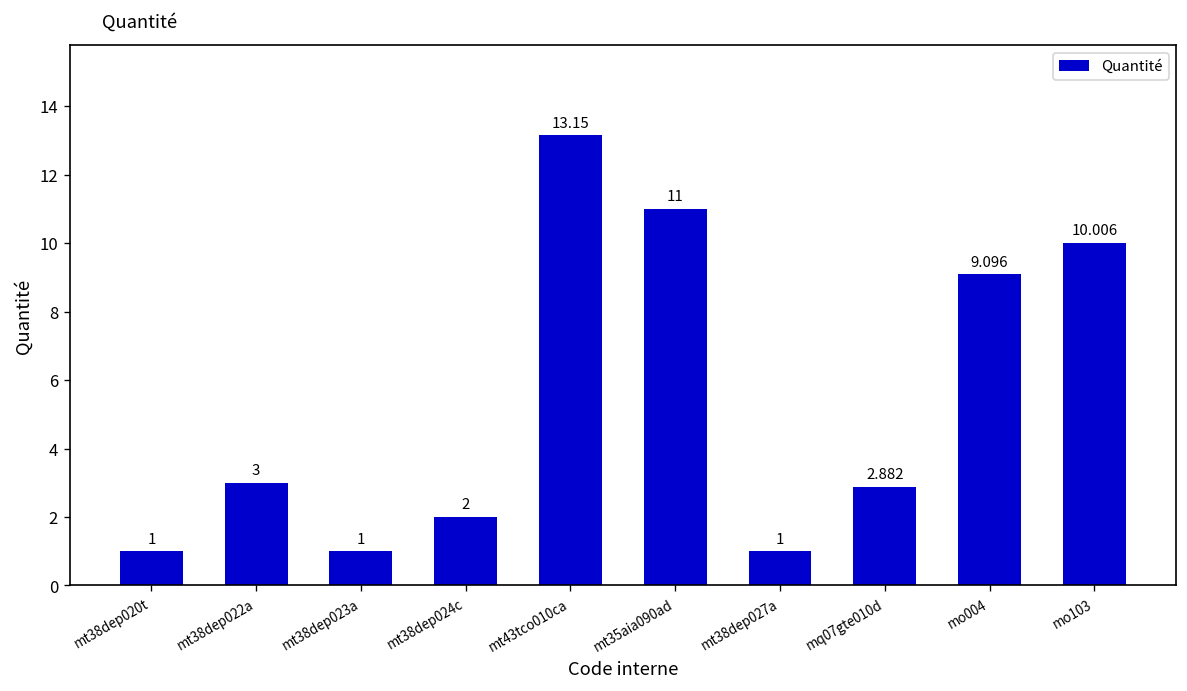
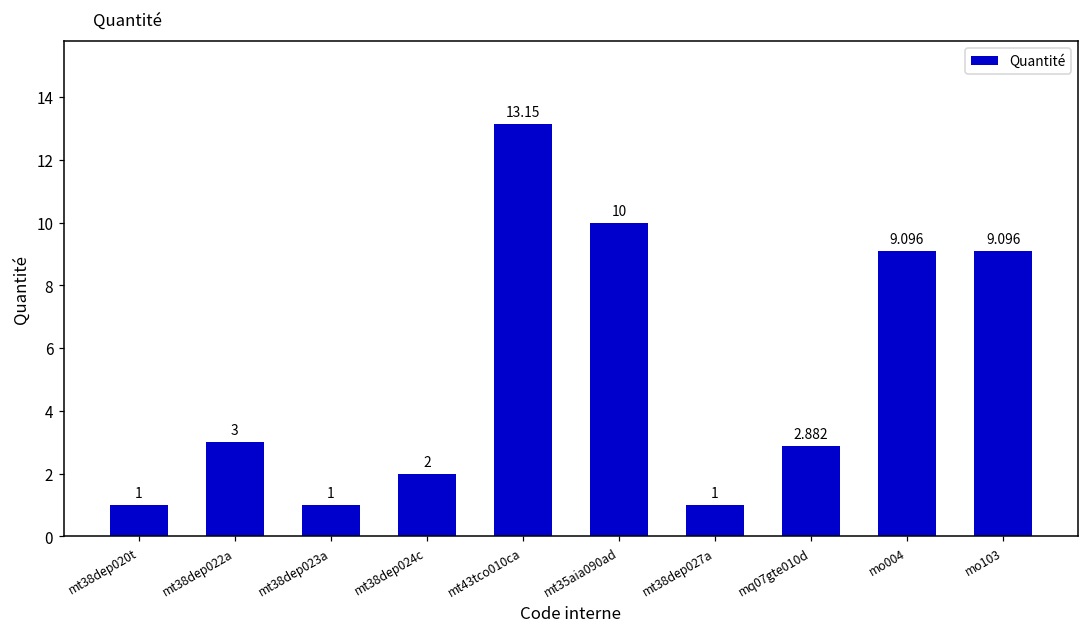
  {
    "mt38dep020t": 1,
    "mt38dep022a": 3,
    "mt38dep023a": 1,
    "mt38dep024c": 2,
    "mt43tco010ca": 13.15,
-   "mt35aia090ad": 11,
+   "mt35aia090ad": 10,
    "mt38dep027a": 1,
    "mq07gte010d": 2.882,
    "mo004": 9.096,
-   "mo103": 10.006
+   "mo103": 9.096
  }
